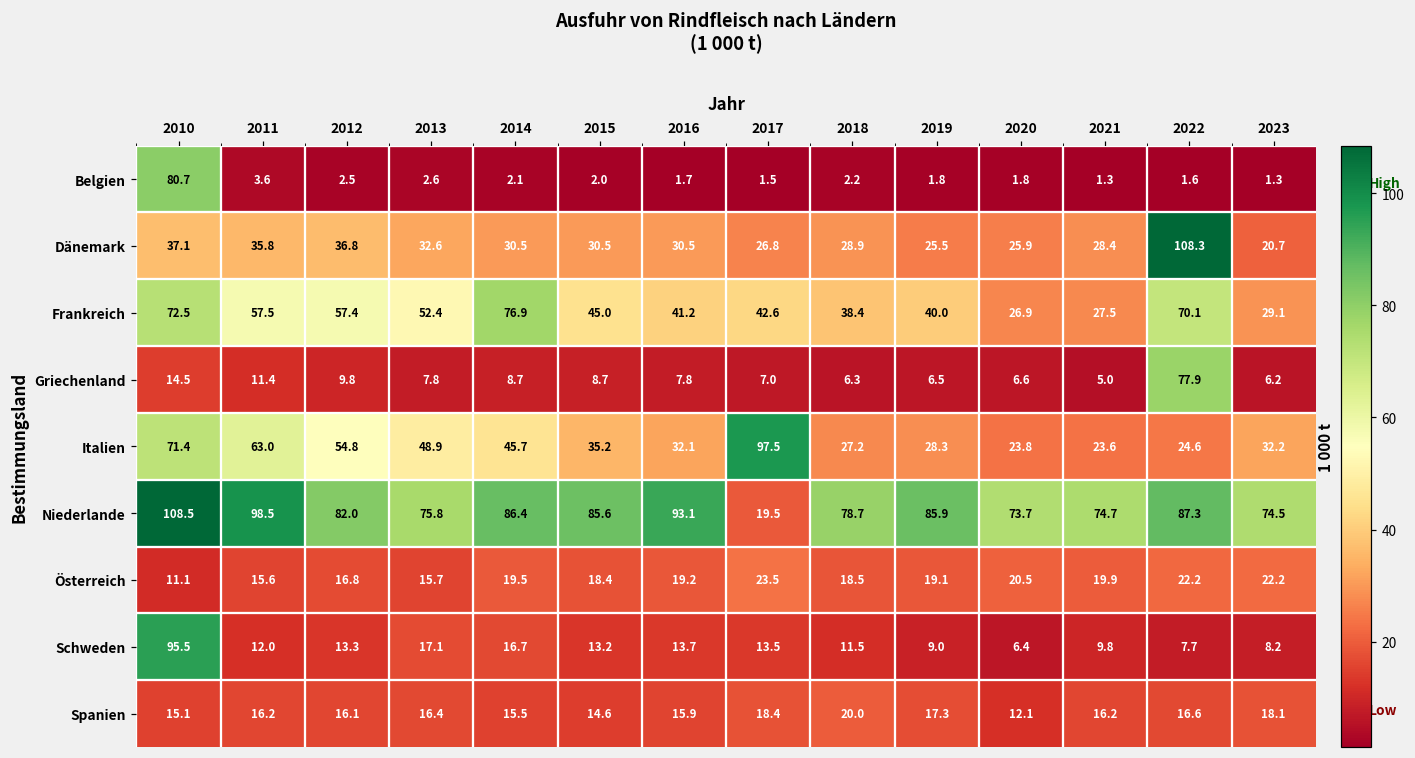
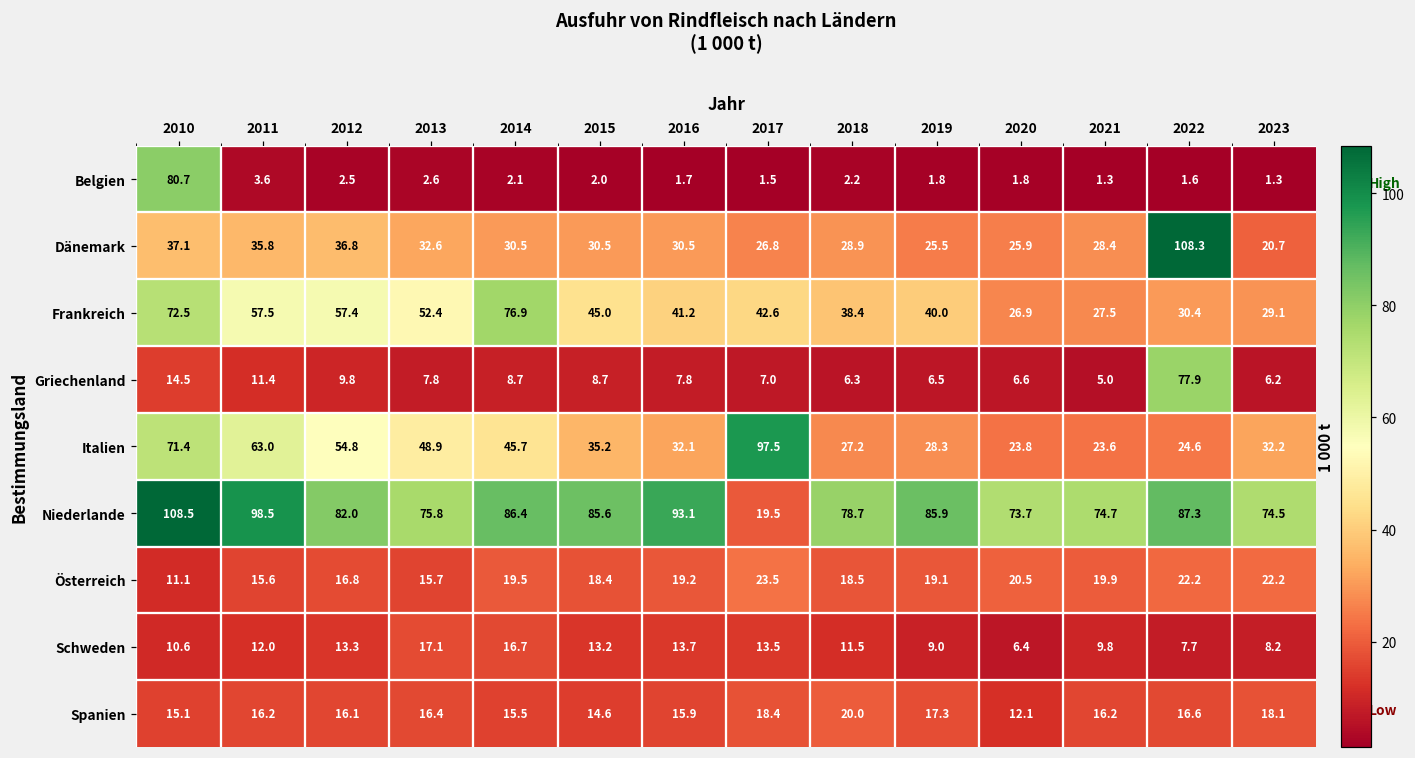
  {
    "Belgien": {
      "2010": 80.7,
      "2011": 3.6,
      "2012": 2.5,
      "2013": 2.6,
      "2014": 2.1,
      "2015": 2.0,
      "2016": 1.7,
      "2017": 1.5,
      "2018": 2.2,
      "2019": 1.8,
      "2020": 1.8,
      "2021": 1.3,
      "2022": 1.6,
      "2023": 1.3
    },
    "Dänemark": {
      "2010": 37.1,
      "2011": 35.8,
      "2012": 36.8,
      "2013": 32.6,
      "2014": 30.5,
      "2015": 30.5,
      "2016": 30.5,
      "2017": 26.8,
      "2018": 28.9,
      "2019": 25.5,
      "2020": 25.9,
      "2021": 28.4,
      "2022": 108.3,
      "2023": 20.7
    },
    "Frankreich": {
      "2010": 72.5,
      "2011": 57.5,
      "2012": 57.4,
      "2013": 52.4,
      "2014": 76.9,
      "2015": 45.0,
      "2016": 41.2,
      "2017": 42.6,
      "2018": 38.4,
      "2019": 40.0,
      "2020": 26.9,
      "2021": 27.5,
-     "2022": 70.1,
+     "2022": 30.4,
      "2023": 29.1
    },
    "Griechenland": {
      "2010": 14.5,
      "2011": 11.4,
      "2012": 9.8,
      "2013": 7.8,
      "2014": 8.7,
      "2015": 8.7,
      "2016": 7.8,
      "2017": 7.0,
      "2018": 6.3,
      "2019": 6.5,
      "2020": 6.6,
      "2021": 5.0,
      "2022": 77.9,
      "2023": 6.2
    },
    "Italien": {
      "2010": 71.4,
      "2011": 63.0,
      "2012": 54.8,
      "2013": 48.9,
      "2014": 45.7,
      "2015": 35.2,
      "2016": 32.1,
      "2017": 97.5,
      "2018": 27.2,
      "2019": 28.3,
      "2020": 23.8,
      "2021": 23.6,
      "2022": 24.6,
      "2023": 32.2
    },
    "Niederlande": {
      "2010": 108.5,
      "2011": 98.5,
      "2012": 82.0,
      "2013": 75.8,
      "2014": 86.4,
      "2015": 85.6,
      "2016": 93.1,
      "2017": 19.5,
      "2018": 78.7,
      "2019": 85.9,
      "2020": 73.7,
      "2021": 74.7,
      "2022": 87.3,
      "2023": 74.5
    },
    "Österreich": {
      "2010": 11.1,
      "2011": 15.6,
      "2012": 16.8,
      "2013": 15.7,
      "2014": 19.5,
      "2015": 18.4,
      "2016": 19.2,
      "2017": 23.5,
      "2018": 18.5,
      "2019": 19.1,
      "2020": 20.5,
      "2021": 19.9,
      "2022": 22.2,
      "2023": 22.2
    },
    "Schweden": {
-     "2010": 95.5,
+     "2010": 10.6,
      "2011": 12.0,
      "2012": 13.3,
      "2013": 17.1,
      "2014": 16.7,
      "2015": 13.2,
      "2016": 13.7,
      "2017": 13.5,
      "2018": 11.5,
      "2019": 9.0,
      "2020": 6.4,
      "2021": 9.8,
      "2022": 7.7,
      "2023": 8.2
    },
    "Spanien": {
      "2010": 15.1,
      "2011": 16.2,
      "2012": 16.1,
      "2013": 16.4,
      "2014": 15.5,
      "2015": 14.6,
      "2016": 15.9,
      "2017": 18.4,
      "2018": 20.0,
      "2019": 17.3,
      "2020": 12.1,
      "2021": 16.2,
      "2022": 16.6,
      "2023": 18.1
    }
  }
